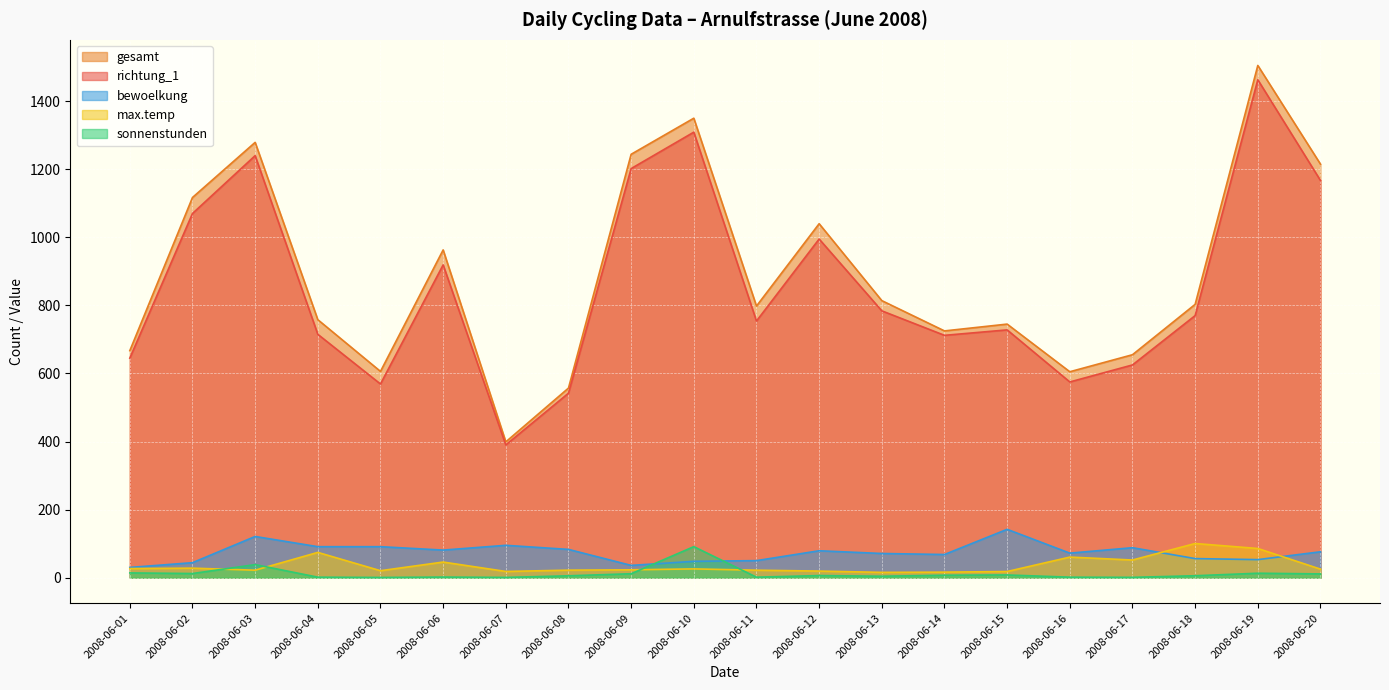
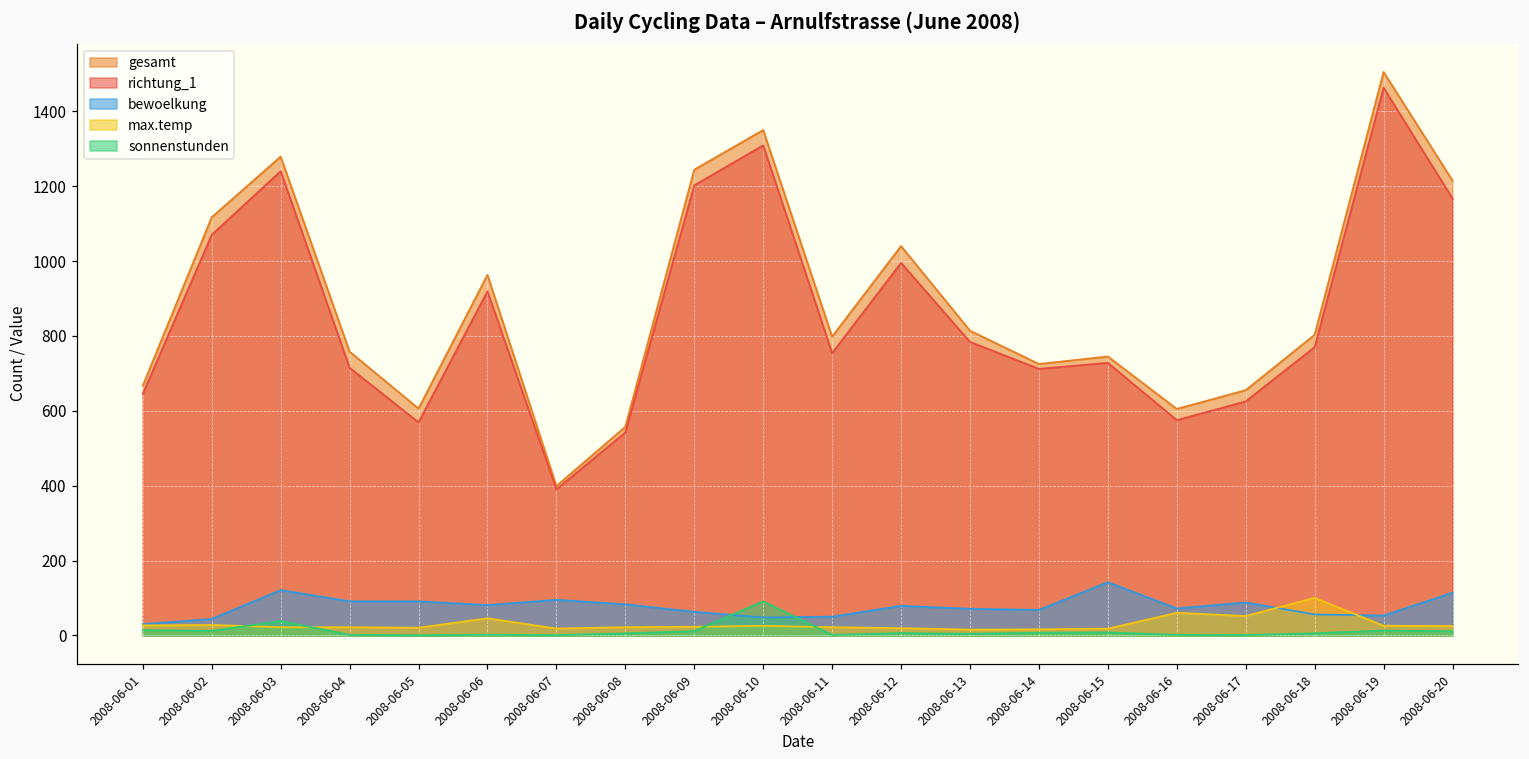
  {
    "bewoelkung": {
      "2008-06-02": 40,
      "2008-06-03": 120,
      "2008-06-04": 90,
      "2008-06-05": 90,
      "2008-06-06": 80,
      "2008-06-07": 100,
      "2008-06-08": 80,
-     "2008-06-09": 40,
+     "2008-06-09": 60,
      "2008-06-10": 50,
      "2008-06-11": 50,
      "2008-06-12": 80,
      "2008-06-13": 70,
      "2008-06-14": 70,
      "2008-06-15": 140,
      "2008-06-16": 70,
      "2008-06-17": 90,
      "2008-06-18": 60,
      "2008-06-19": 50,
-     "2008-06-20": 80
+     "2008-06-20": 110
    },
    "max.temp": {
      "2008-06-02": 30,
      "2008-06-03": 20,
-     "2008-06-04": 70,
+     "2008-06-04": 20,
      "2008-06-05": 20,
      "2008-06-06": 50,
      "2008-06-07": 20,
      "2008-06-08": 20,
      "2008-06-09": 20,
      "2008-06-10": 30,
      "2008-06-11": 20,
      "2008-06-12": 20,
      "2008-06-13": 20,
      "2008-06-14": 20,
      "2008-06-15": 20,
      "2008-06-16": 60,
      "2008-06-17": 50,
      "2008-06-18": 100,
-     "2008-06-19": 90,
+     "2008-06-19": 30,
      "2008-06-20": 30
    },
    "sonnenstunden": {
      "2008-06-01": 10,
      "2008-06-02": 10,
      "2008-06-03": 40,
      "2008-06-04": 0,
      "2008-06-05": 0,
      "2008-06-06": 0,
      "2008-06-07": 0,
      "2008-06-08": 10,
      "2008-06-09": 10,
      "2008-06-10": 90,
      "2008-06-11": 0,
      "2008-06-12": 10,
      "2008-06-13": 0,
      "2008-06-14": 10,
      "2008-06-15": 10,
      "2008-06-16": 0,
      "2008-06-17": 0,
      "2008-06-18": 10,
      "2008-06-19": 10,
      "2008-06-20": 10
    }
  }
